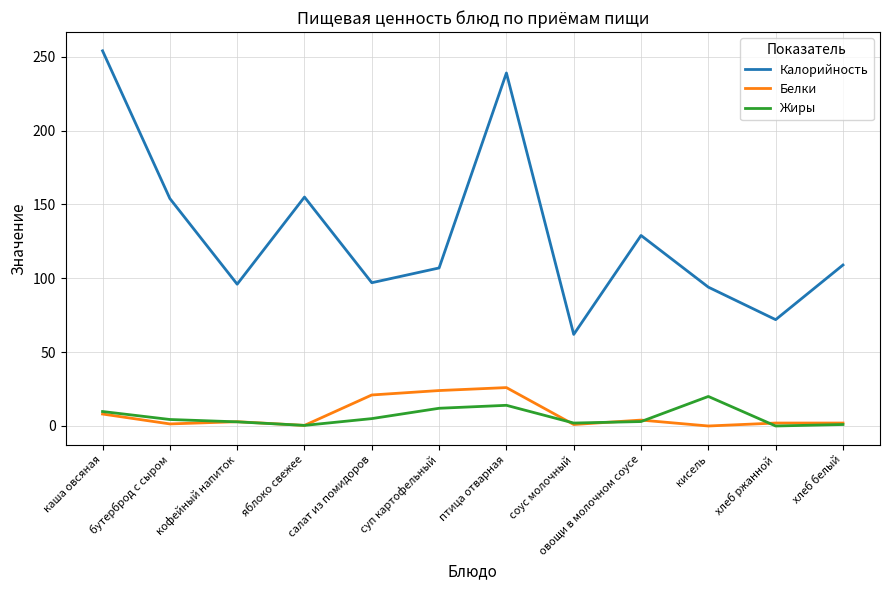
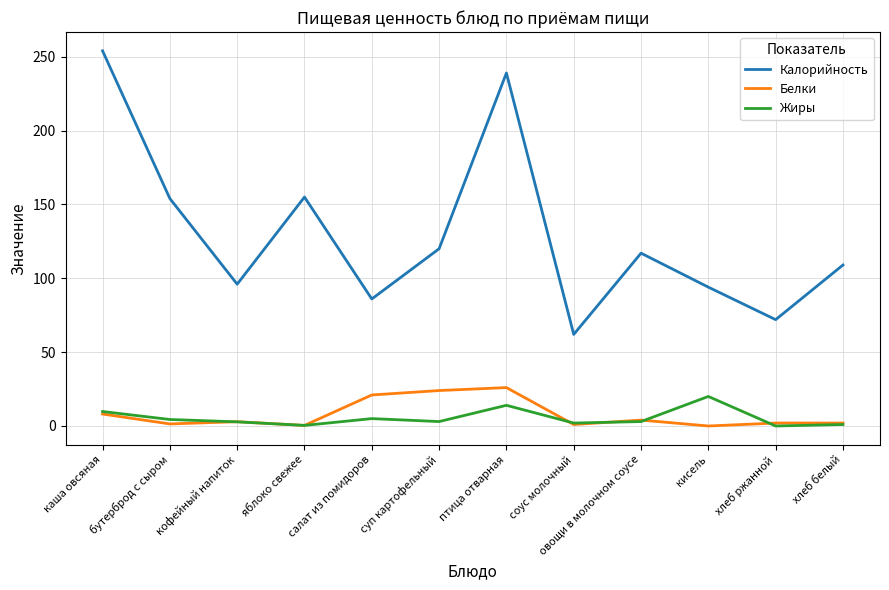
  {
    "Калорийность": {
      "каша овсяная": 254,
      "бутерброд с сыром": 154,
      "кофейный напиток": 96,
      "яблоко свежее": 155,
-     "салат из помидоров": 97,
-     "суп картофельный": 107,
+     "салат из помидоров": 86,
+     "суп картофельный": 120,
      "птица отварная": 239,
      "соус молочный": 62,
-     "овощи в молочном соусе": 129,
+     "овощи в молочном соусе": 117,
      "кисель": 94,
      "хлеб ржанной": 72,
      "хлеб белый": 109
    },
    "Белки": {
      "бутерброд с сыром": 1,
      "салат из помидоров": 21,
      "суп картофельный": 24,
      "птица отварная": 26,
      "кисель": 0,
      "хлеб ржанной": 2
    },
    "Жиры": {
      "бутерброд с сыром": 4,
      "салат из помидоров": 5,
-     "суп картофельный": 12,
+     "суп картофельный": 3,
      "птица отварная": 14,
      "кисель": 20,
      "хлеб ржанной": 0
    }
  }
